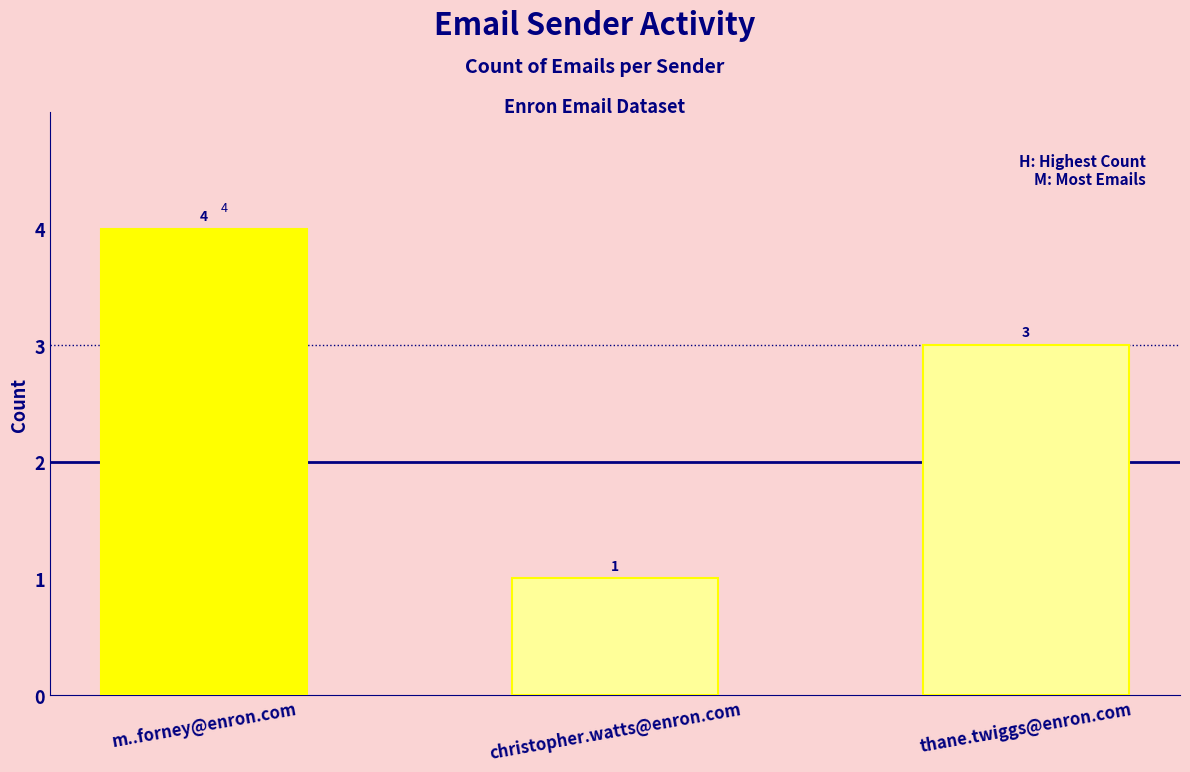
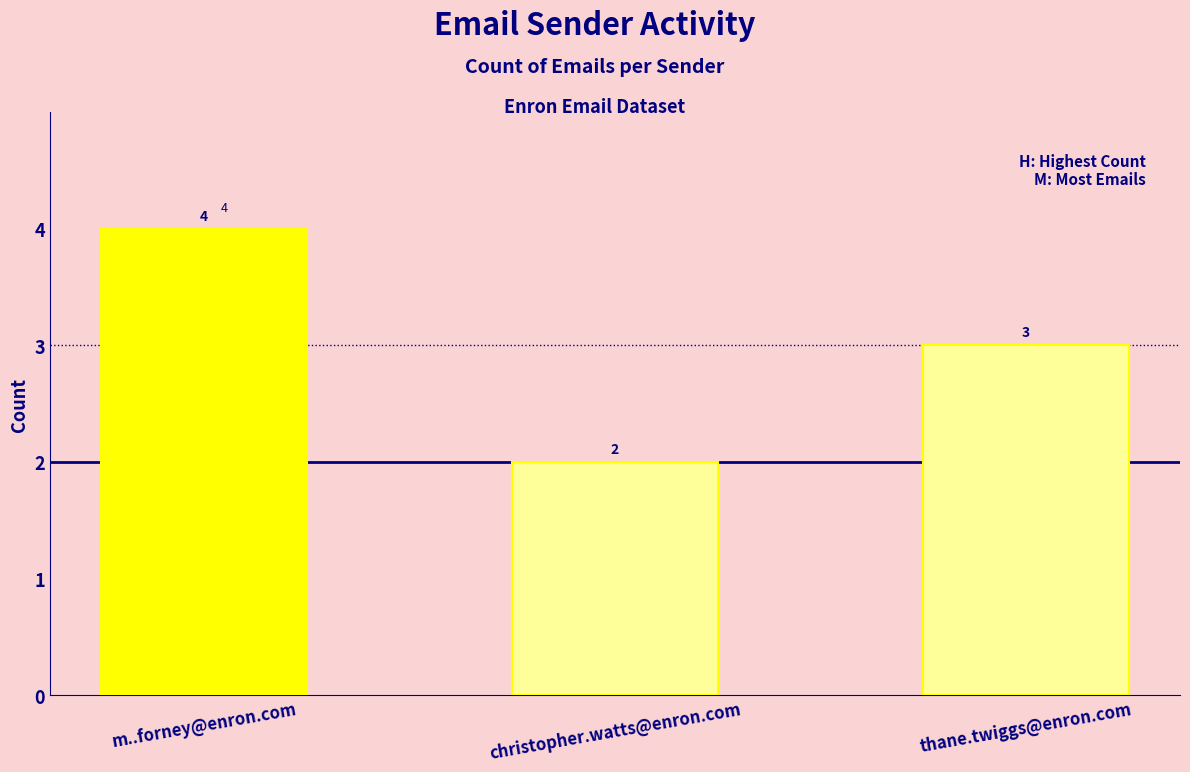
  {
    "m..forney@enron.com": 4,
-   "christopher.watts@enron.com": 1,
+   "christopher.watts@enron.com": 2,
    "thane.twiggs@enron.com": 3
  }
